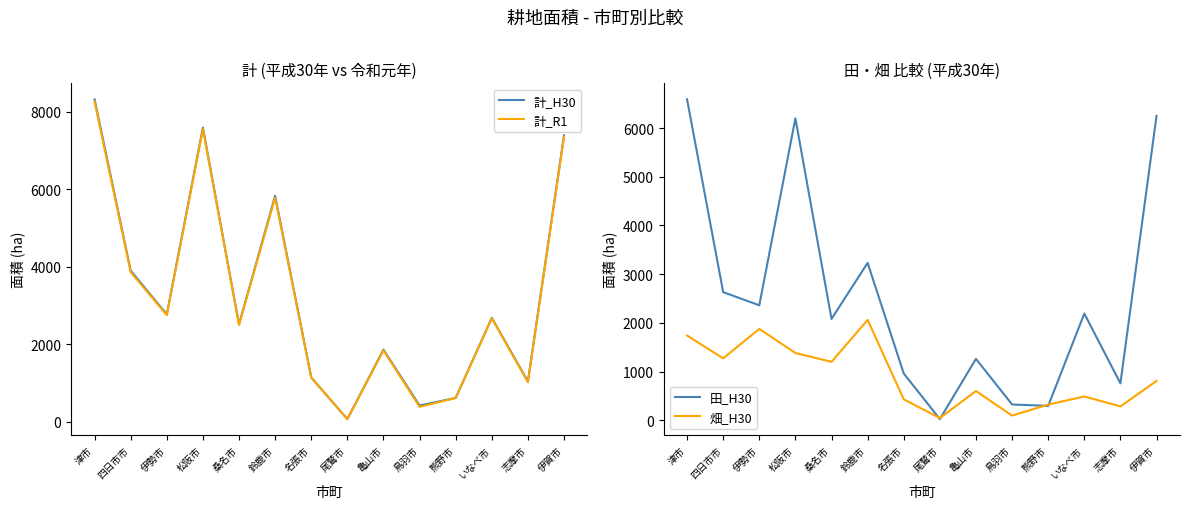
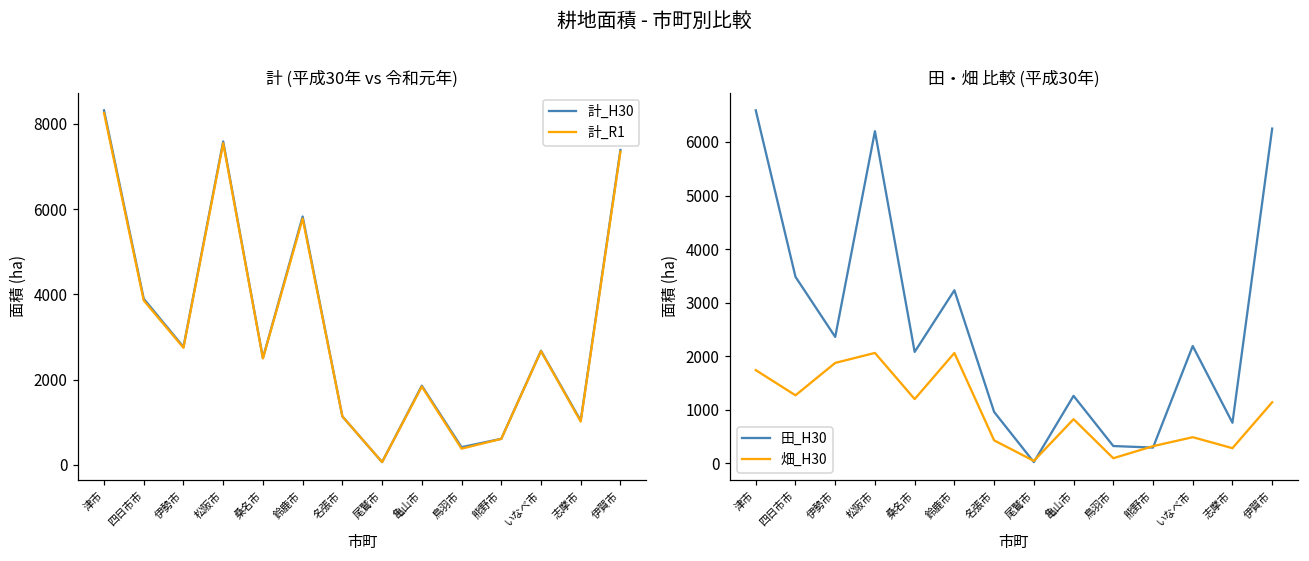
  {
    "田・畑 比較 (平成30年)": {
      "田_H30": {
        "津市": 6600,
-       "四日市市": 2600,
+       "四日市市": 3500,
        "伊勢市": 2400,
        "松阪市": 6200,
        "桑名市": 2100,
        "鈴鹿市": 3200,
        "名張市": 1000,
        "亀山市": 1300,
        "鳥羽市": 300,
        "いなべ市": 2200,
        "志摩市": 800,
        "伊賀市": 6300
      },
      "畑_H30": {
        "津市": 1700,
        "四日市市": 1300,
        "伊勢市": 1900,
-       "松阪市": 1400,
+       "松阪市": 2100,
        "桑名市": 1200,
        "鈴鹿市": 2100,
        "名張市": 400,
-       "亀山市": 600,
+       "亀山市": 800,
        "鳥羽市": 100,
        "いなべ市": 500,
        "志摩市": 300,
-       "伊賀市": 800
+       "伊賀市": 1100
      }
    }
  }
